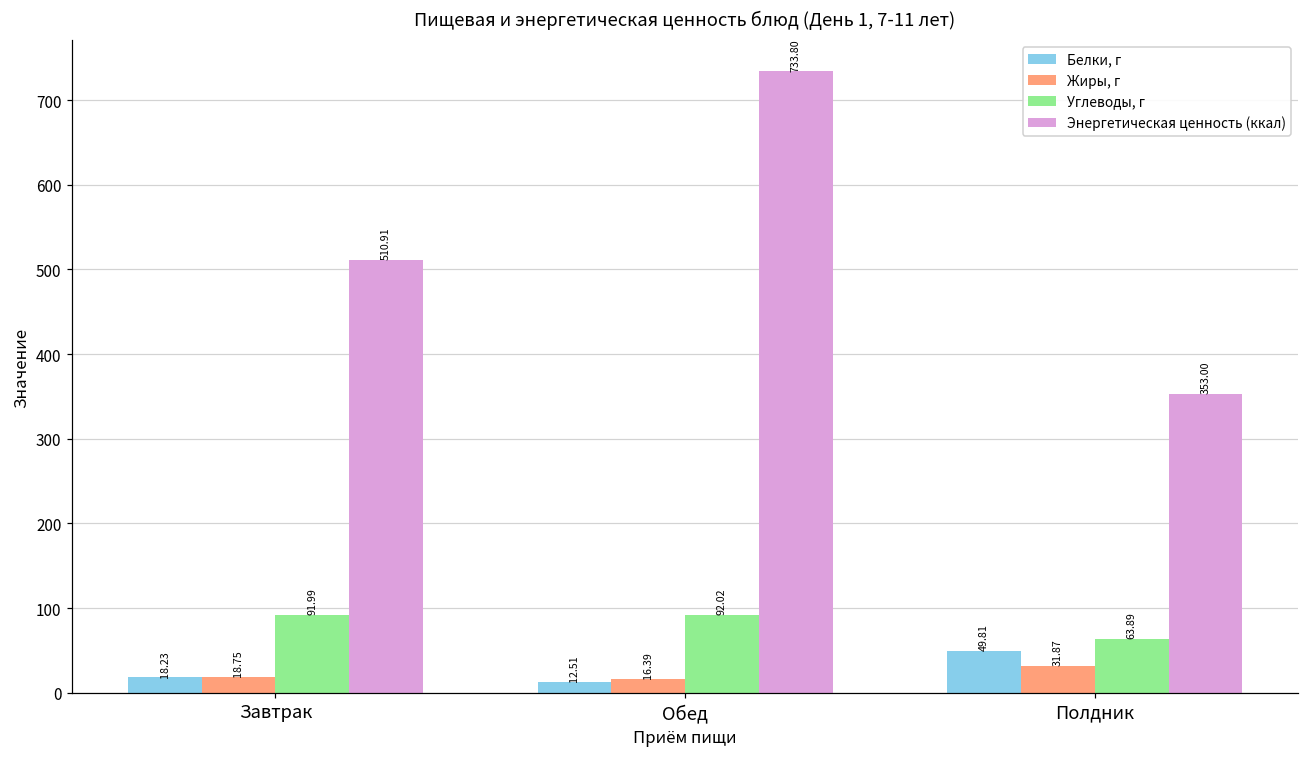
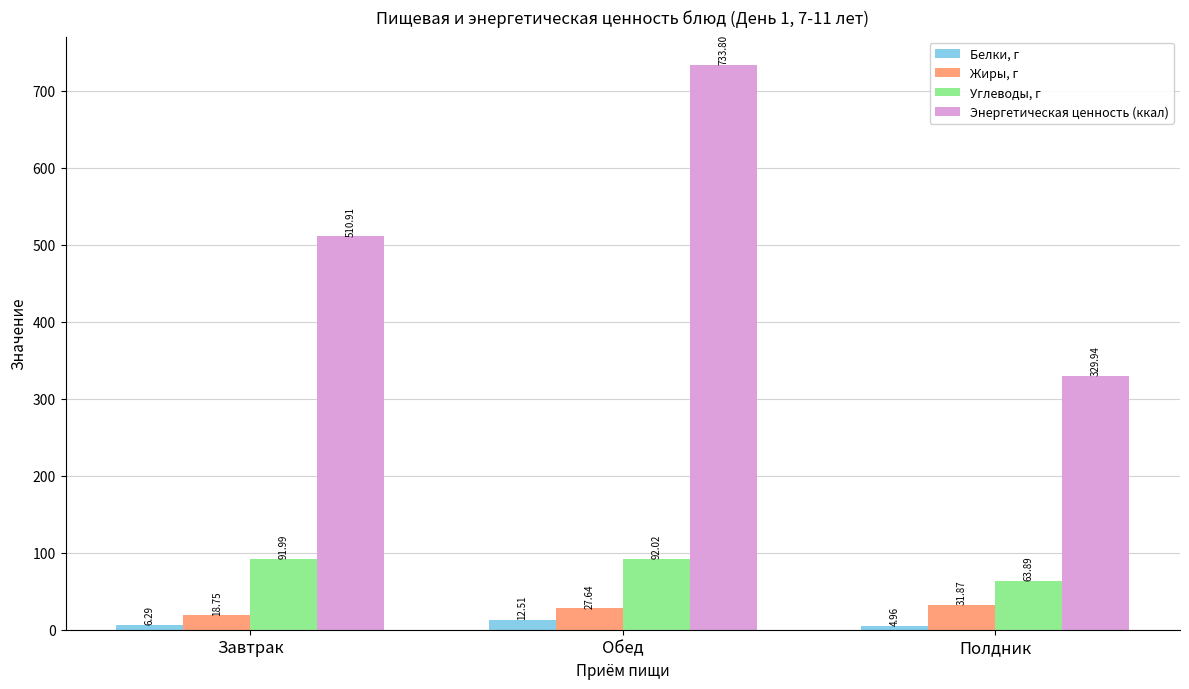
  {
    "Белки, г": {
-     "Завтрак": 18.23,
+     "Завтрак": 6.29,
      "Обед": 12.51,
-     "Полдник": 49.81
+     "Полдник": 4.96
    },
    "Жиры, г": {
      "Завтрак": 18.75,
-     "Обед": 16.39,
+     "Обед": 27.64,
      "Полдник": 31.87
    },
    "Углеводы, г": {
      "Завтрак": 91.99,
      "Обед": 92.02,
      "Полдник": 63.89
    },
    "Энергетическая ценность (ккал)": {
      "Завтрак": 510.91,
      "Обед": 733.80,
-     "Полдник": 353.00
+     "Полдник": 329.94
    }
  }
